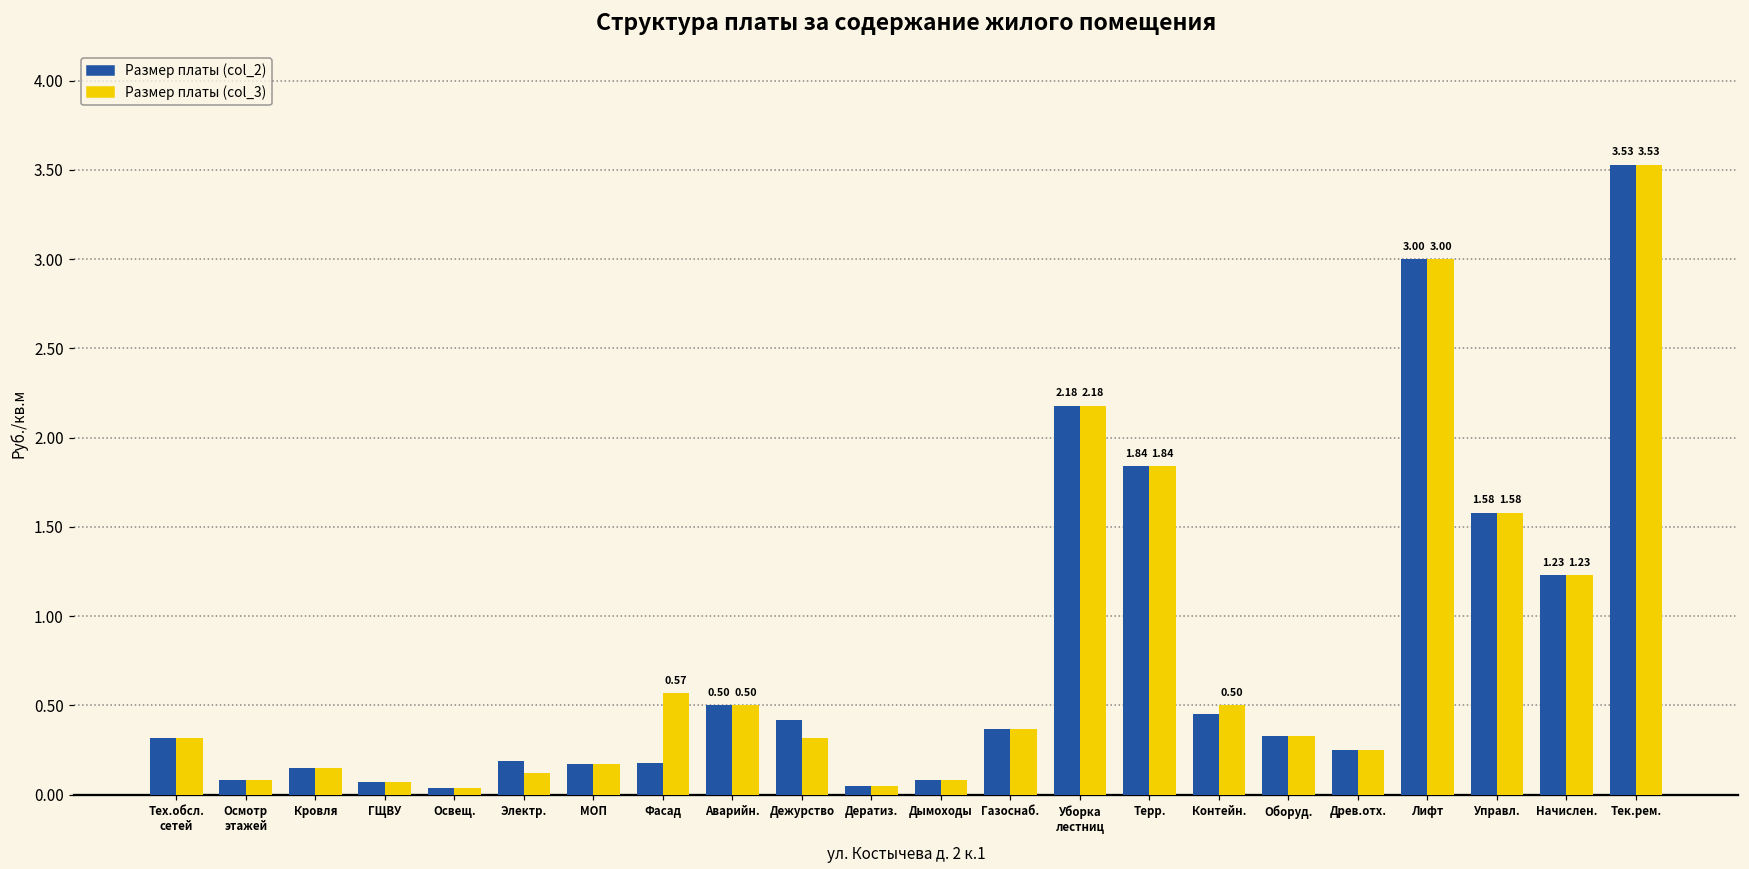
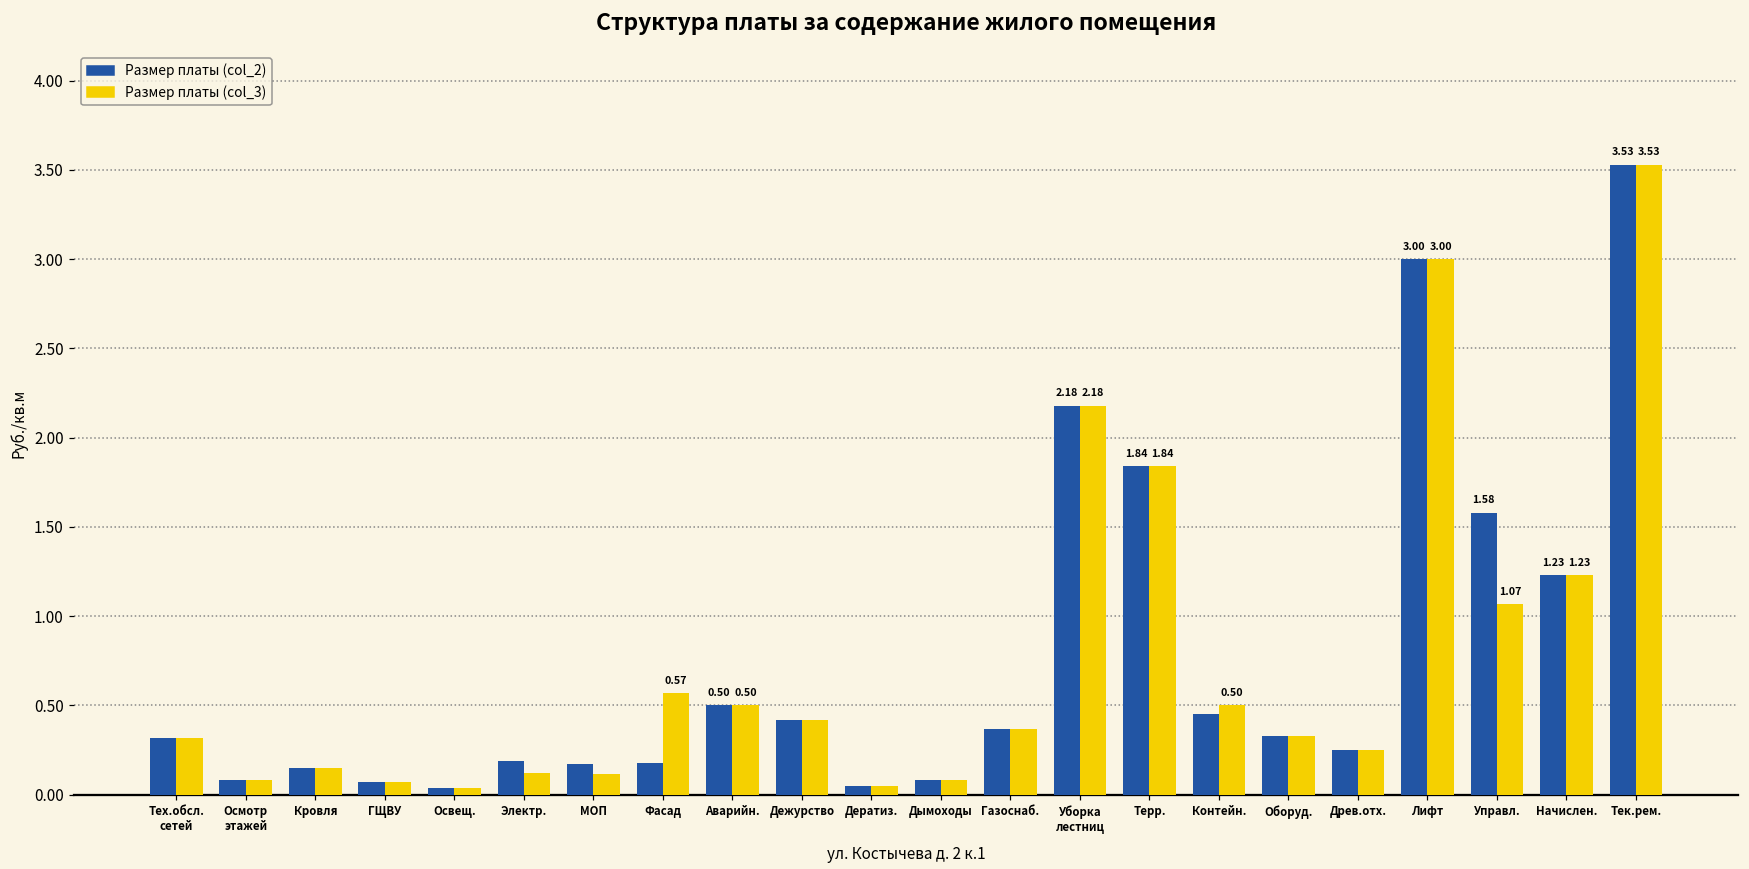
  {
    "Размер платы (col_2)": {
      "Аварийн.": 0.50,
      "Уборка лестниц": 2.18,
      "Терр.": 1.84,
      "Лифт": 3.00,
      "Управл.": 1.58,
      "Начислен.": 1.23,
      "Тек.рем.": 3.53
    },
    "Размер платы (col_3)": {
-     "МОП": 0.17,
+     "МОП": 0.12,
      "Фасад": 0.57,
      "Аварийн.": 0.50,
-     "Дежурство": 0.32,
+     "Дежурство": 0.42,
      "Уборка лестниц": 2.18,
      "Терр.": 1.84,
      "Контейн.": 0.50,
      "Лифт": 3.00,
-     "Управл.": 1.58,
+     "Управл.": 1.07,
      "Начислен.": 1.23,
      "Тек.рем.": 3.53
    }
  }
